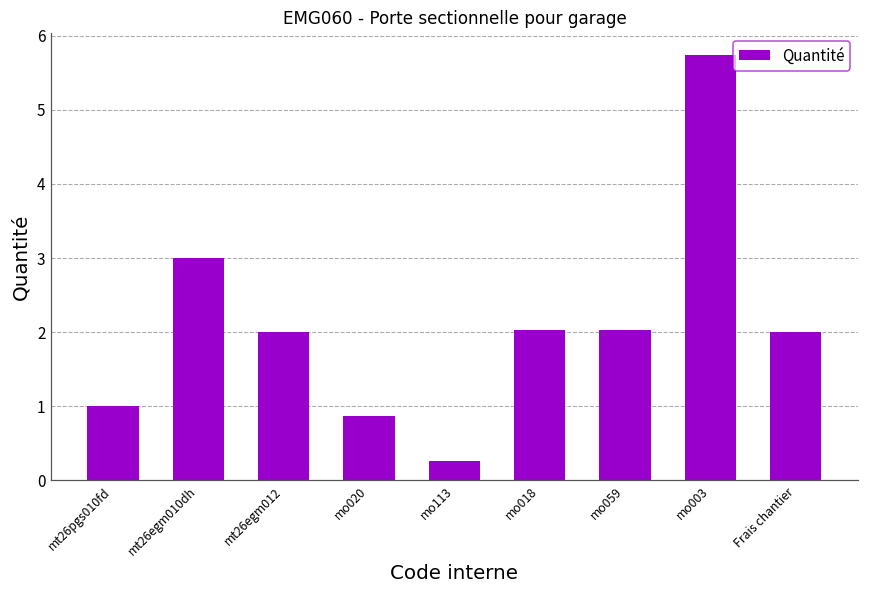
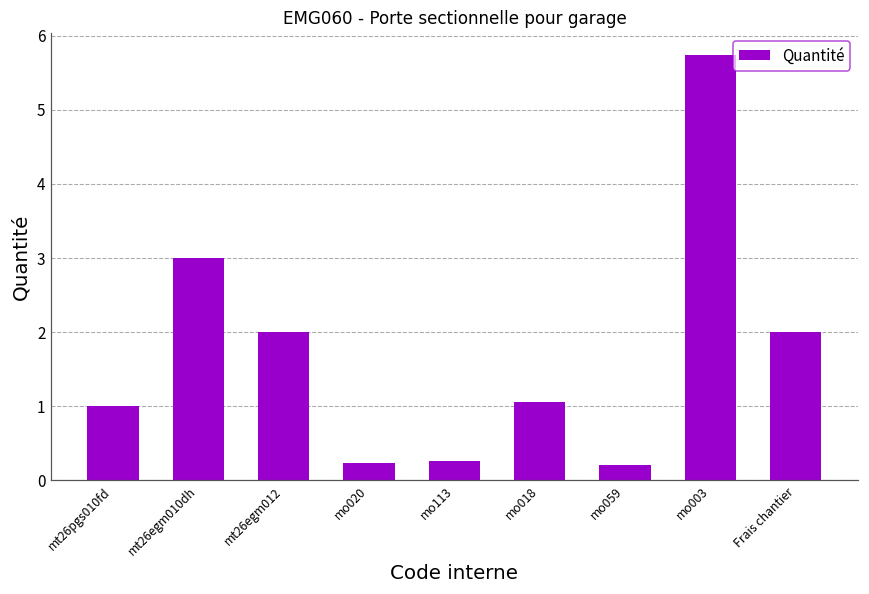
  {
    "mt26pgs010fd": 1.0,
    "mt26egm010dh": 3.0,
    "mt26egm012": 2.0,
-   "mo020": 0.9,
+   "mo020": 0.2,
    "mo113": 0.3,
-   "mo018": 2.0,
-   "mo059": 2.0,
+   "mo018": 1.1,
+   "mo059": 0.2,
    "mo003": 5.7,
    "Frais chantier": 2.0
  }
